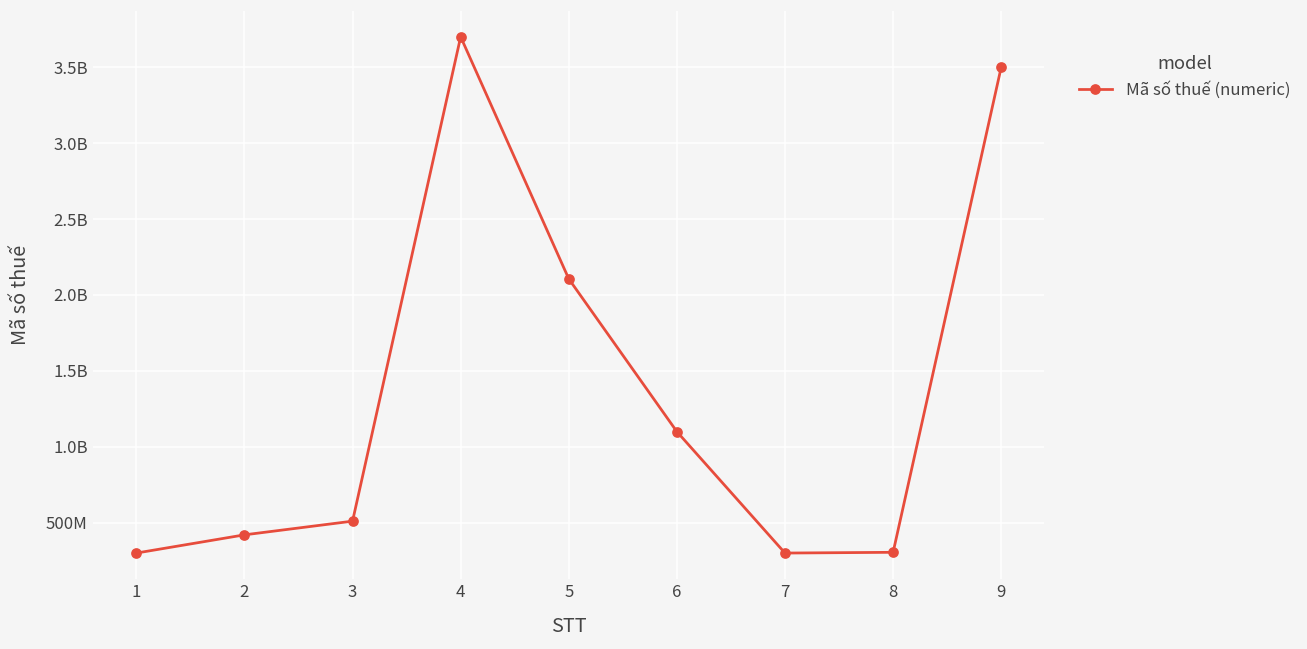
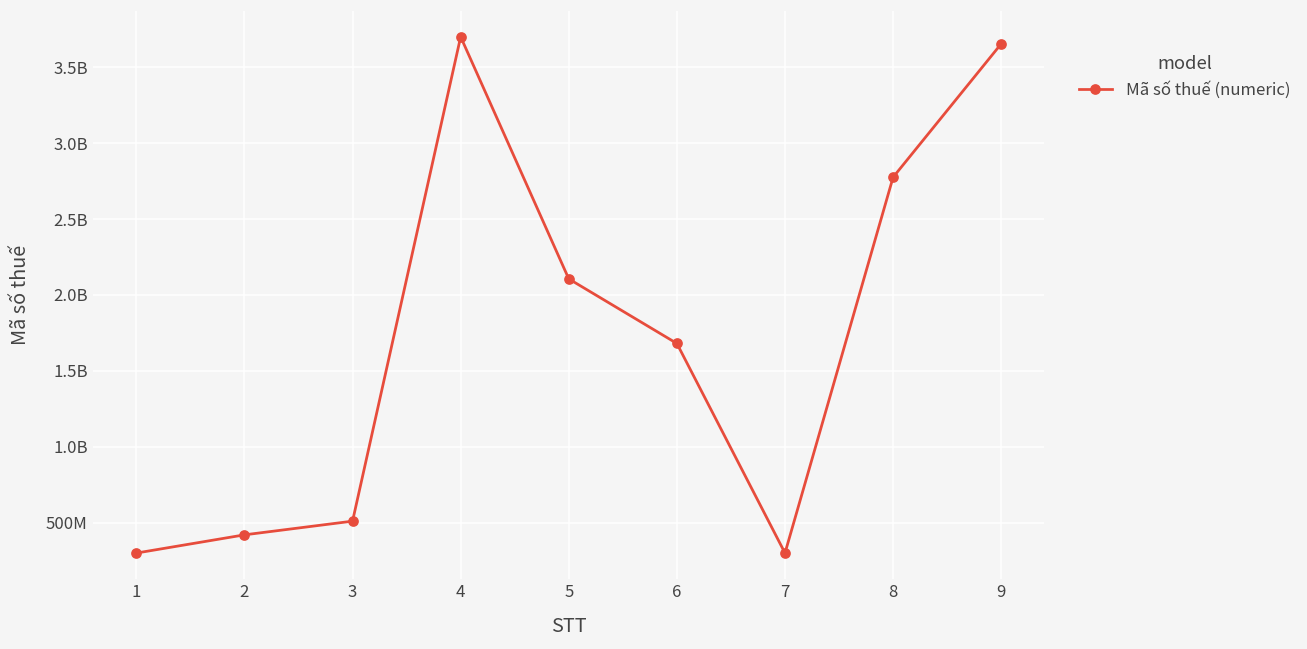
  {
    "1": 300000000,
    "2": 420000000,
    "3": 510000000,
    "4": 3700000000,
    "5": 2110000000,
-   "6": 1100000000,
+   "6": 1680000000,
    "7": 300000000,
-   "8": 310000000,
-   "9": 3500000000
+   "8": 2780000000,
+   "9": 3650000000
  }
